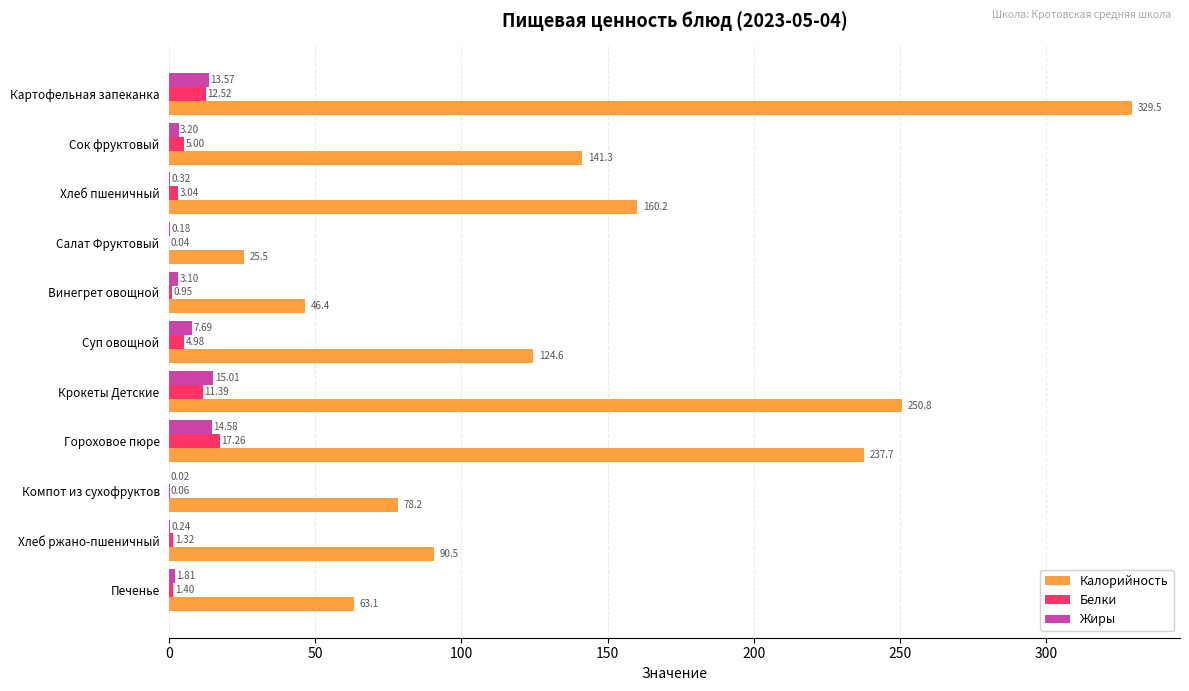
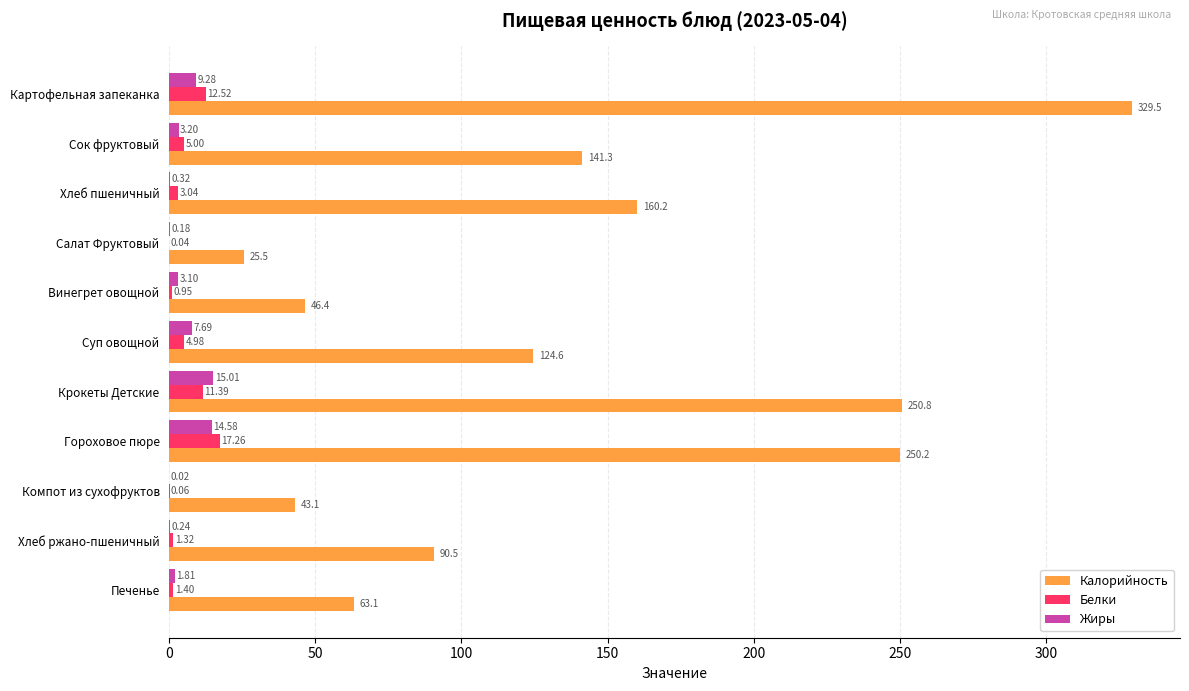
  {
    "Калорийность": {
      "Картофельная запеканка": 329.5,
      "Сок фруктовый": 141.3,
      "Хлеб пшеничный": 160.2,
      "Салат Фруктовый": 25.5,
      "Винегрет овощной": 46.4,
      "Суп овощной": 124.6,
      "Крокеты Детские": 250.8,
-     "Гороховое пюре": 237.7,
-     "Компот из сухофруктов": 78.2,
+     "Гороховое пюре": 250.2,
+     "Компот из сухофруктов": 43.1,
      "Хлеб ржано-пшеничный": 90.5,
      "Печенье": 63.1
    },
    "Белки": {
      "Картофельная запеканка": 12.52,
      "Сок фруктовый": 5.00,
      "Хлеб пшеничный": 3.04,
      "Салат Фруктовый": 0.04,
      "Винегрет овощной": 0.95,
      "Суп овощной": 4.98,
      "Крокеты Детские": 11.39,
      "Гороховое пюре": 17.26,
      "Компот из сухофруктов": 0.06,
      "Хлеб ржано-пшеничный": 1.32,
      "Печенье": 1.40
    },
    "Жиры": {
-     "Картофельная запеканка": 13.57,
+     "Картофельная запеканка": 9.28,
      "Сок фруктовый": 3.20,
      "Хлеб пшеничный": 0.32,
      "Салат Фруктовый": 0.18,
      "Винегрет овощной": 3.10,
      "Суп овощной": 7.69,
      "Крокеты Детские": 15.01,
      "Гороховое пюре": 14.58,
      "Компот из сухофруктов": 0.02,
      "Хлеб ржано-пшеничный": 0.24,
      "Печенье": 1.81
    }
  }
